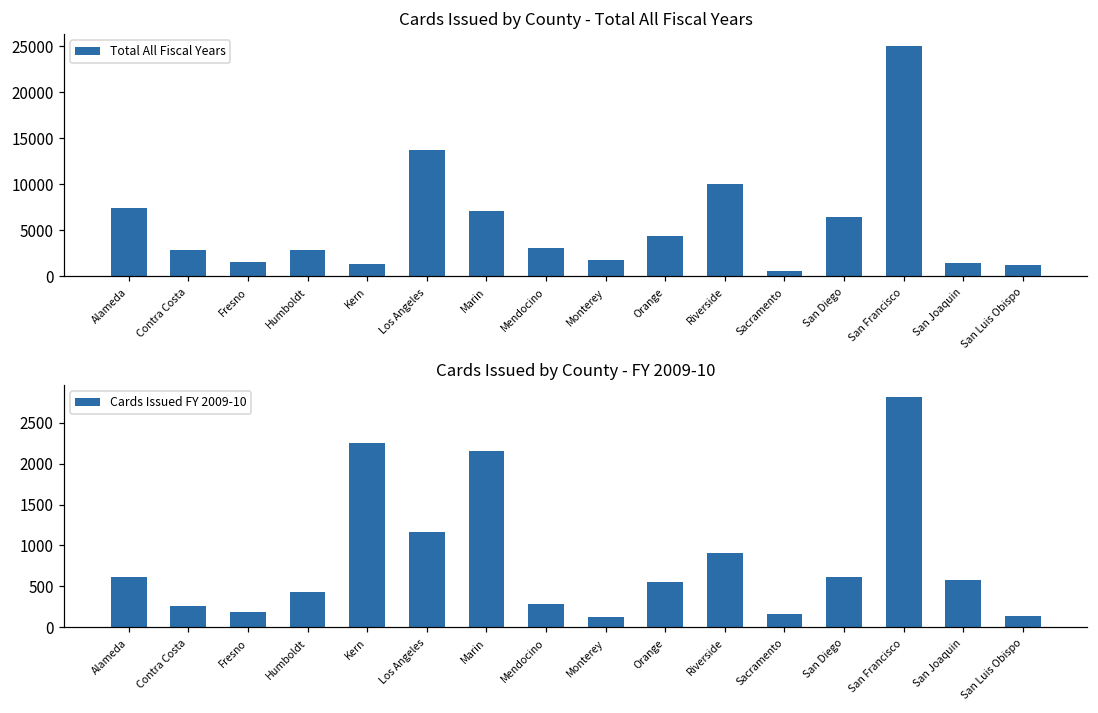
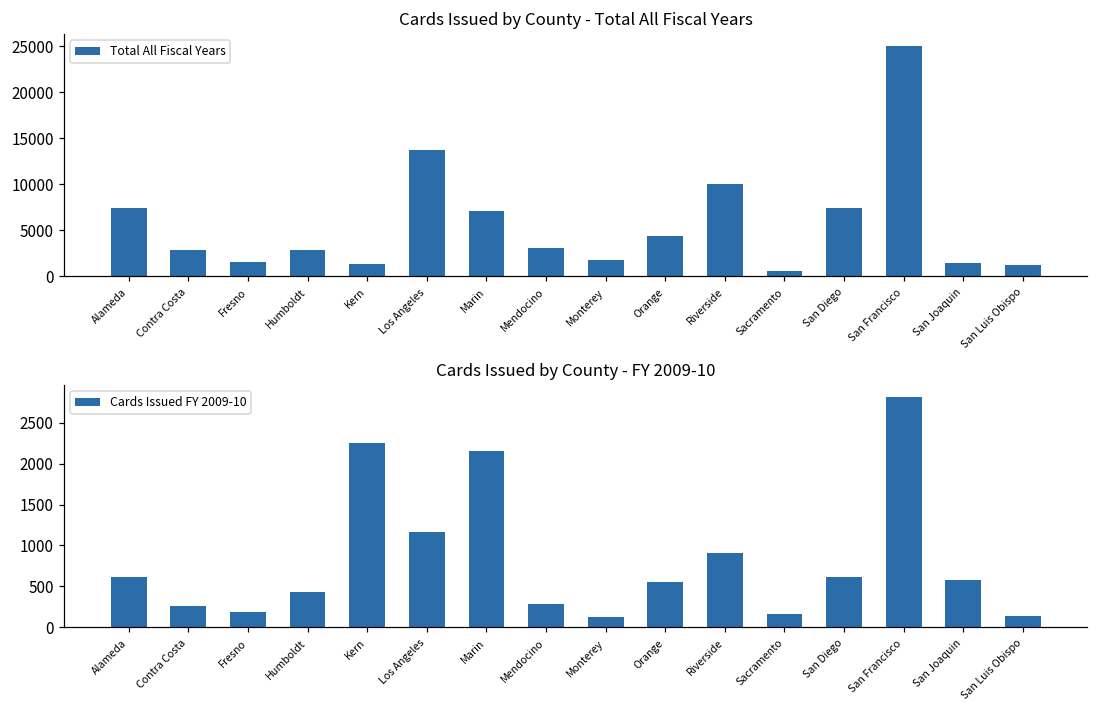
  {
    "Cards Issued by County - Total All Fiscal Years": {
      "Alameda": 7000,
      "Contra Costa": 3000,
      "Fresno": 2000,
      "Humboldt": 3000,
      "Kern": 1000,
      "Los Angeles": 14000,
      "Marin": 7000,
      "Mendocino": 3000,
      "Monterey": 2000,
      "Orange": 4000,
      "Riverside": 10000,
      "Sacramento": 1000,
-     "San Diego": 6000,
+     "San Diego": 7000,
      "San Francisco": 25000,
      "San Joaquin": 1000,
      "San Luis Obispo": 1000
    },
    "Cards Issued by County - FY 2009-10": {
      "Alameda": 600,
      "Contra Costa": 300,
      "Fresno": 200,
      "Humboldt": 400,
      "Kern": 2200,
      "Los Angeles": 1200,
      "Marin": 2200,
      "Mendocino": 300,
      "Monterey": 100,
      "Orange": 600,
      "Riverside": 900,
      "Sacramento": 200,
      "San Diego": 600,
      "San Francisco": 2800,
      "San Joaquin": 600,
      "San Luis Obispo": 100
    }
  }
